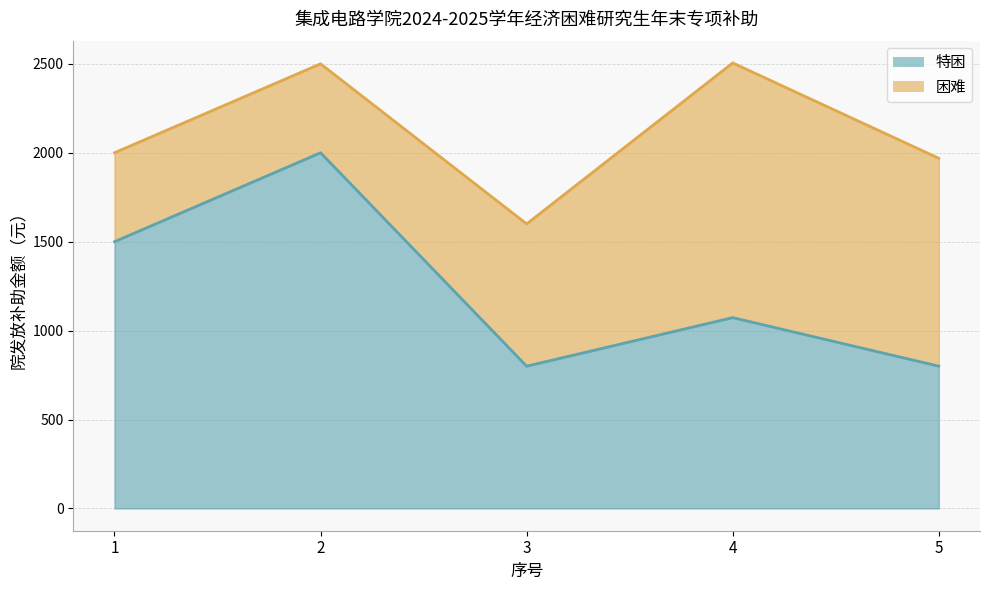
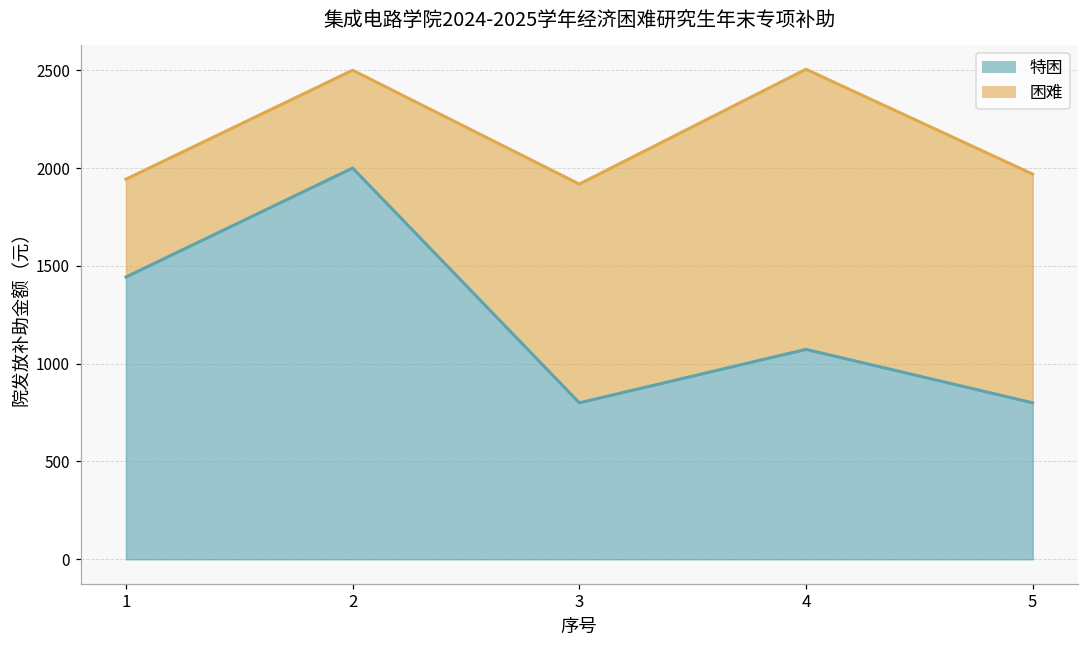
  {
    "特困": {
-     "1": 1500,
+     "1": 1440,
      "2": 2000,
      "3": 800,
      "4": 1070,
      "5": 800
    },
    "困难": {
      "1": 500,
      "2": 500,
-     "3": 800,
+     "3": 1120,
      "4": 1430,
      "5": 1170
    }
  }
